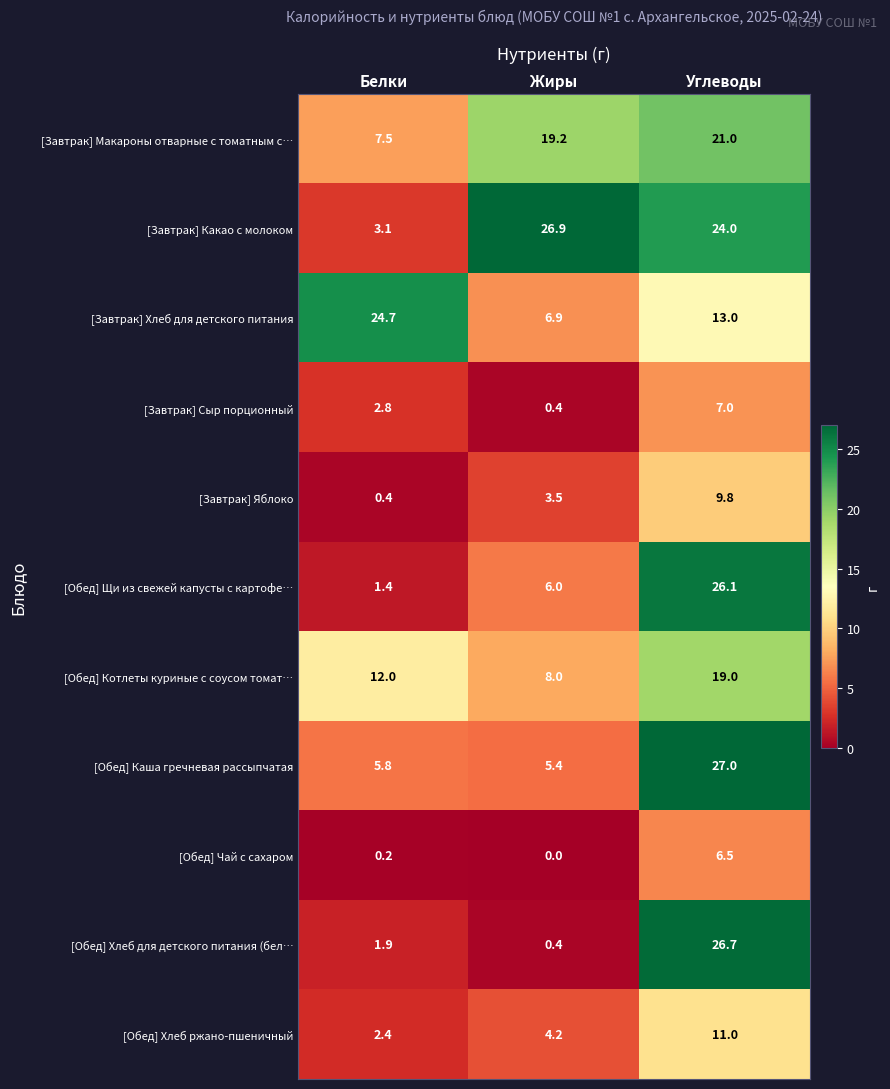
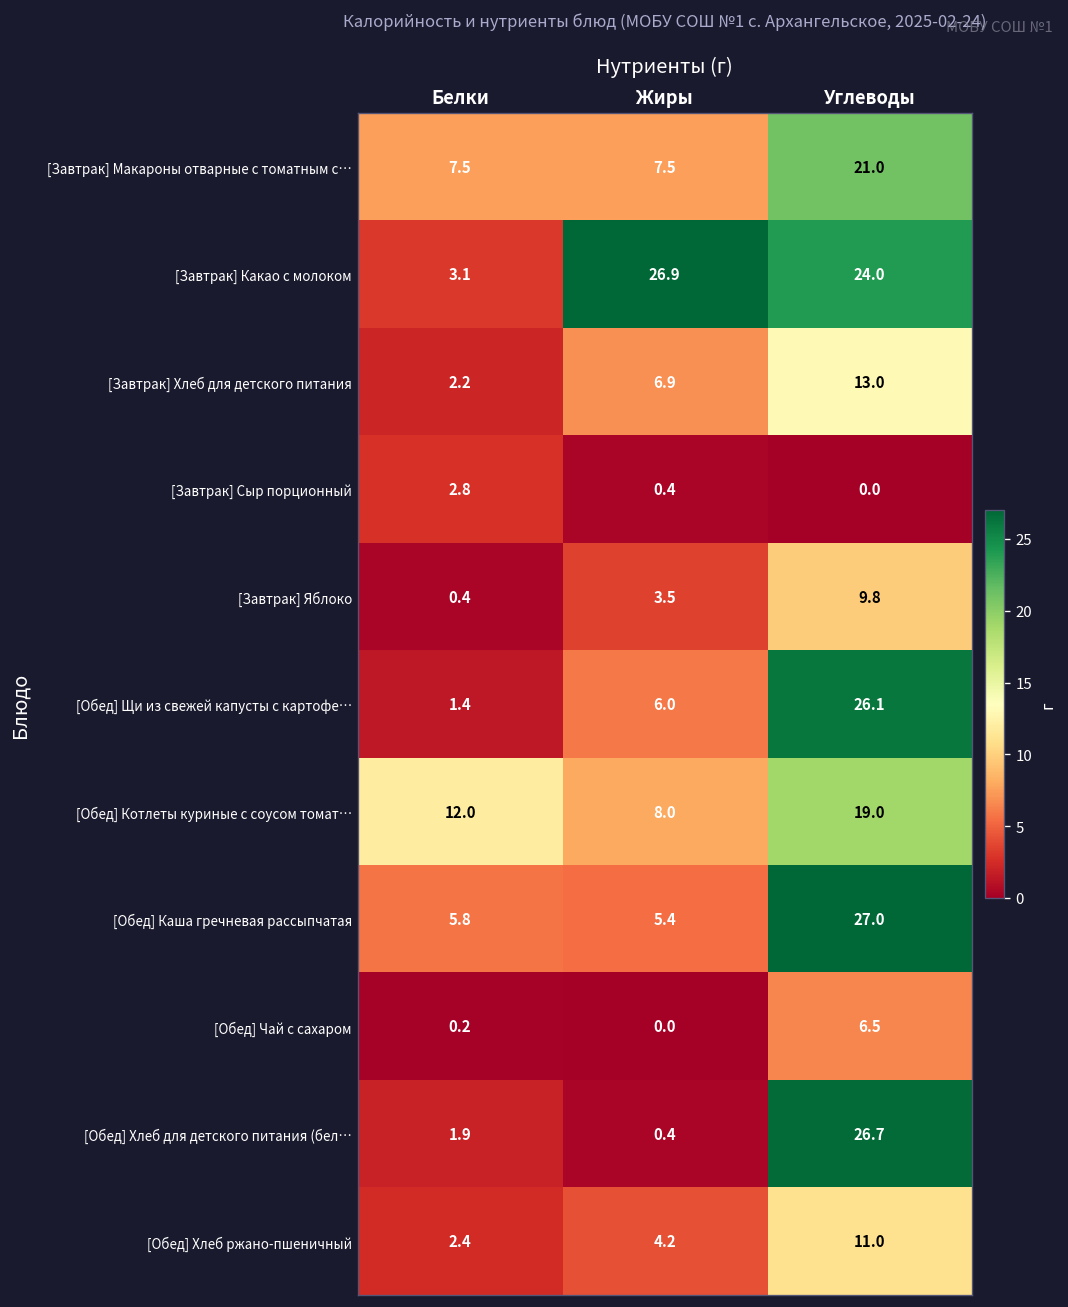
  {
    "[Завтрак] Макароны отварные с томатным с…": {
      "Белки": 7.5,
-     "Жиры": 19.2,
+     "Жиры": 7.5,
      "Углеводы": 21.0
    },
    "[Завтрак] Какао с молоком": {
      "Белки": 3.1,
      "Жиры": 26.9,
      "Углеводы": 24.0
    },
    "[Завтрак] Хлеб для детского питания": {
-     "Белки": 24.7,
+     "Белки": 2.2,
      "Жиры": 6.9,
      "Углеводы": 13.0
    },
    "[Завтрак] Сыр порционный": {
      "Белки": 2.8,
      "Жиры": 0.4,
-     "Углеводы": 7.0
+     "Углеводы": 0.0
    },
    "[Завтрак] Яблоко": {
      "Белки": 0.4,
      "Жиры": 3.5,
      "Углеводы": 9.8
    },
    "[Обед] Щи из свежей капусты с картофе…": {
      "Белки": 1.4,
      "Жиры": 6.0,
      "Углеводы": 26.1
    },
    "[Обед] Котлеты куриные с соусом томат…": {
      "Белки": 12.0,
      "Жиры": 8.0,
      "Углеводы": 19.0
    },
    "[Обед] Каша гречневая рассыпчатая": {
      "Белки": 5.8,
      "Жиры": 5.4,
      "Углеводы": 27.0
    },
    "[Обед] Чай с сахаром": {
      "Белки": 0.2,
      "Жиры": 0.0,
      "Углеводы": 6.5
    },
    "[Обед] Хлеб для детского питания (бел…": {
      "Белки": 1.9,
      "Жиры": 0.4,
      "Углеводы": 26.7
    },
    "[Обед] Хлеб ржано-пшеничный": {
      "Белки": 2.4,
      "Жиры": 4.2,
      "Углеводы": 11.0
    }
  }
